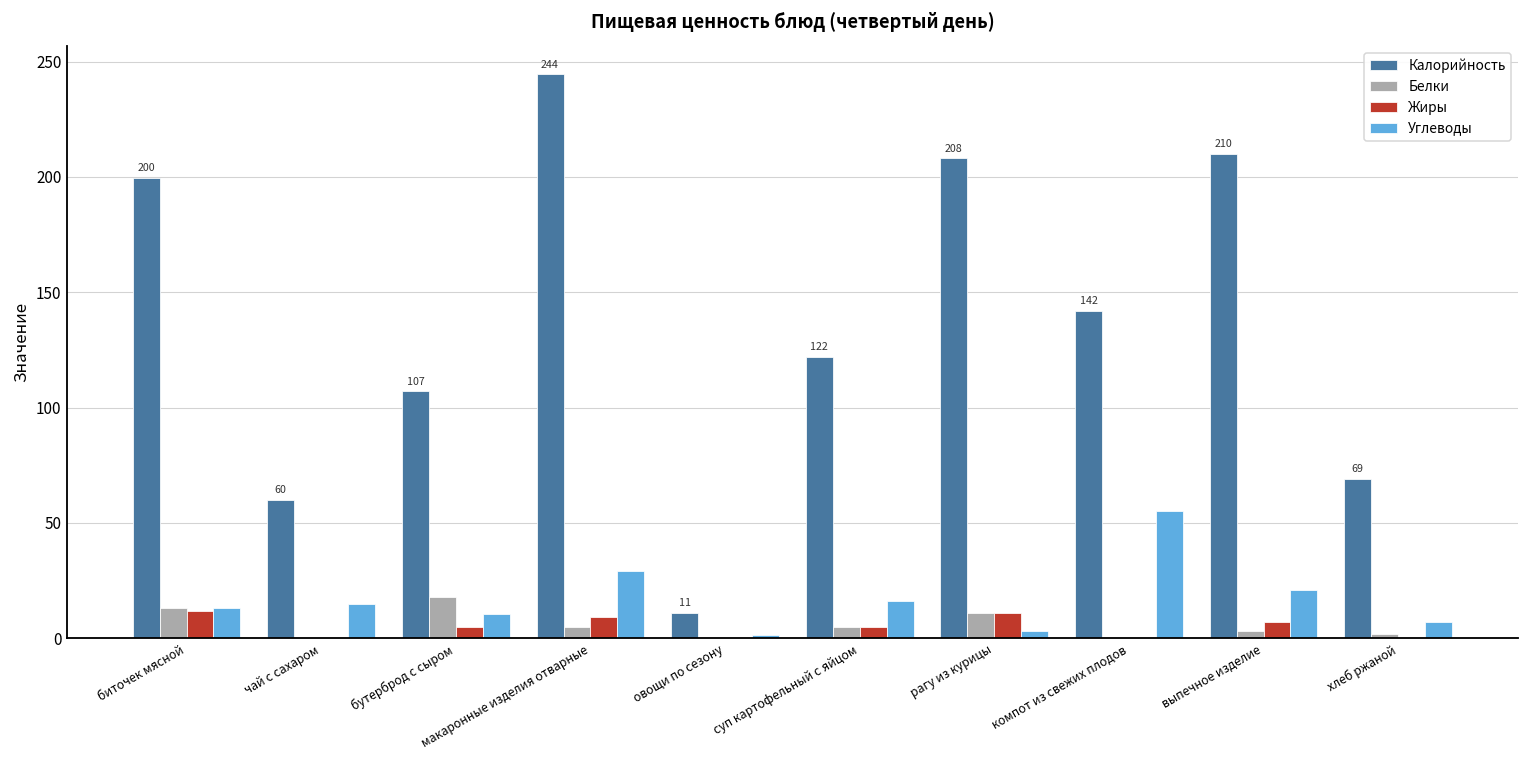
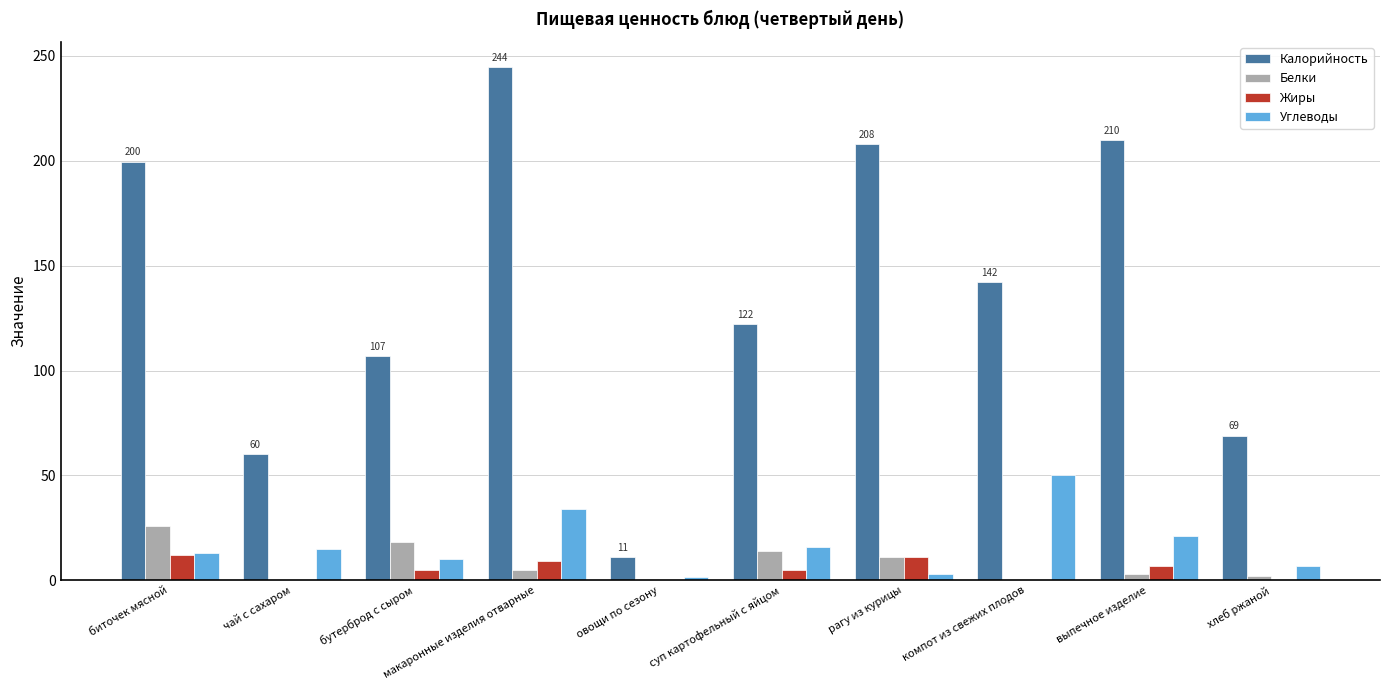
  {
    "Калорийность": {
      "биточек мясной": 200,
      "чай с сахаром": 60,
      "бутерброд с сыром": 107,
      "макаронные изделия отварные": 244,
      "овощи по сезону": 11,
      "суп картофельный с яйцом": 122,
      "рагу из курицы": 208,
      "компот из свежих плодов": 142,
      "выпечное изделие": 210,
      "хлеб ржаной": 69
    },
    "Белки": {
-     "биточек мясной": 13,
+     "биточек мясной": 26,
      "бутерброд с сыром": 18,
      "макаронные изделия отварные": 5,
-     "суп картофельный с яйцом": 5,
+     "суп картофельный с яйцом": 14,
      "рагу из курицы": 11,
      "выпечное изделие": 3,
      "хлеб ржаной": 2
    },
    "Жиры": {
      "биточек мясной": 12,
      "чай с сахаром": 0,
      "бутерброд с сыром": 5,
      "макаронные изделия отварные": 9,
      "суп картофельный с яйцом": 5,
      "рагу из курицы": 11,
      "выпечное изделие": 7
    },
    "Углеводы": {
      "биточек мясной": 13,
      "чай с сахаром": 15,
      "бутерброд с сыром": 10,
-     "макаронные изделия отварные": 29,
+     "макаронные изделия отварные": 34,
      "овощи по сезону": 2,
      "суп картофельный с яйцом": 16,
      "рагу из курицы": 3,
-     "компот из свежих плодов": 55,
+     "компот из свежих плодов": 50,
      "выпечное изделие": 21,
      "хлеб ржаной": 7
    }
  }
